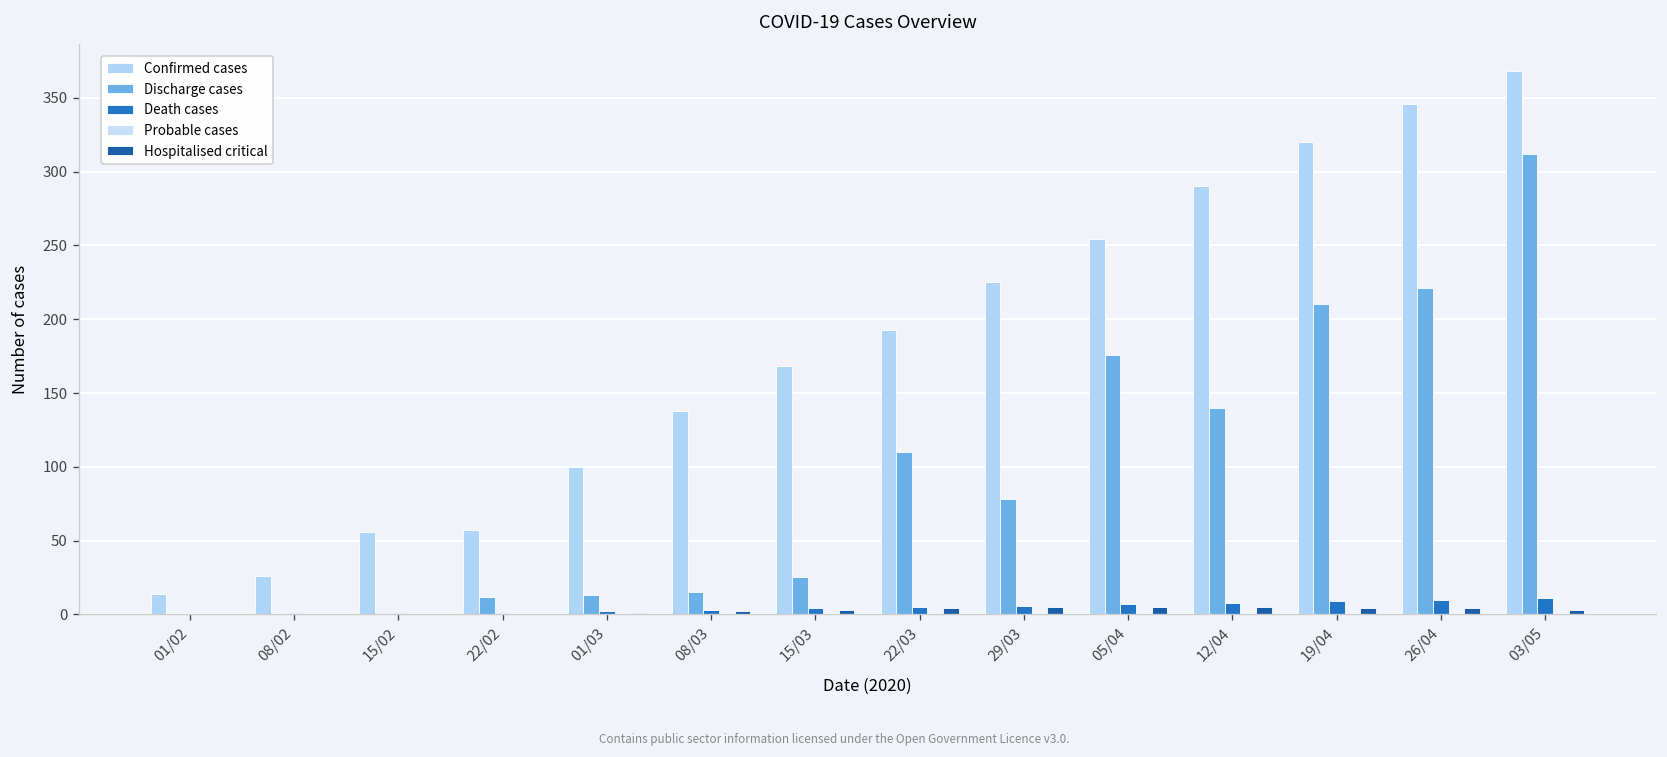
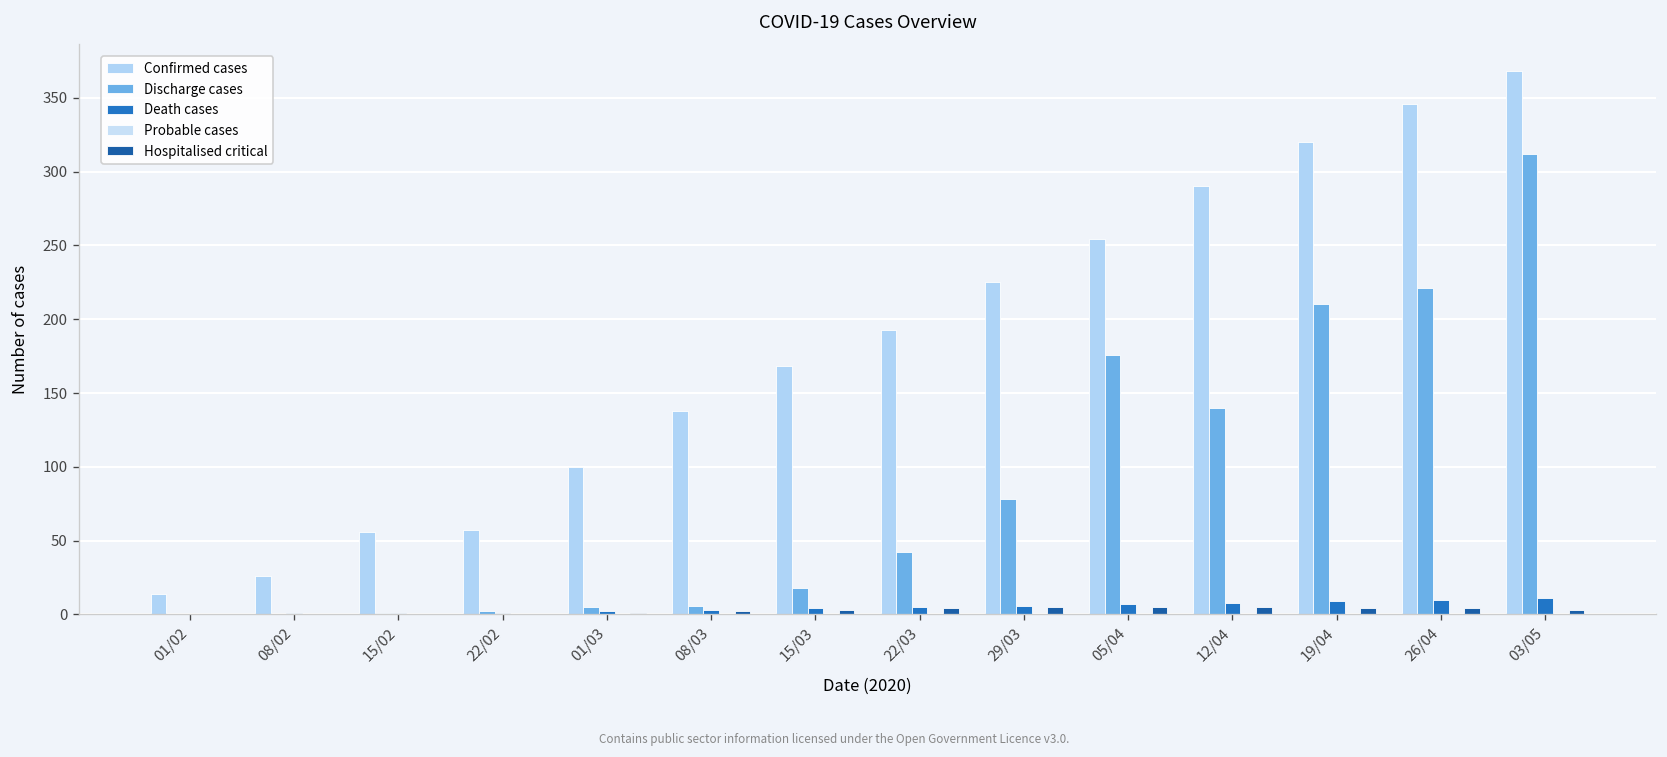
  {
    "Discharge cases": {
      "01/02": 0,
      "08/02": 0,
-     "22/02": 12,
-     "01/03": 13,
-     "08/03": 15,
-     "15/03": 25,
-     "22/03": 110,
+     "22/02": 2,
+     "01/03": 5,
+     "08/03": 6,
+     "15/03": 18,
+     "22/03": 42,
      "29/03": 78,
      "05/04": 176,
      "12/04": 140,
      "19/04": 210,
      "26/04": 221,
      "03/05": 312
    }
  }
